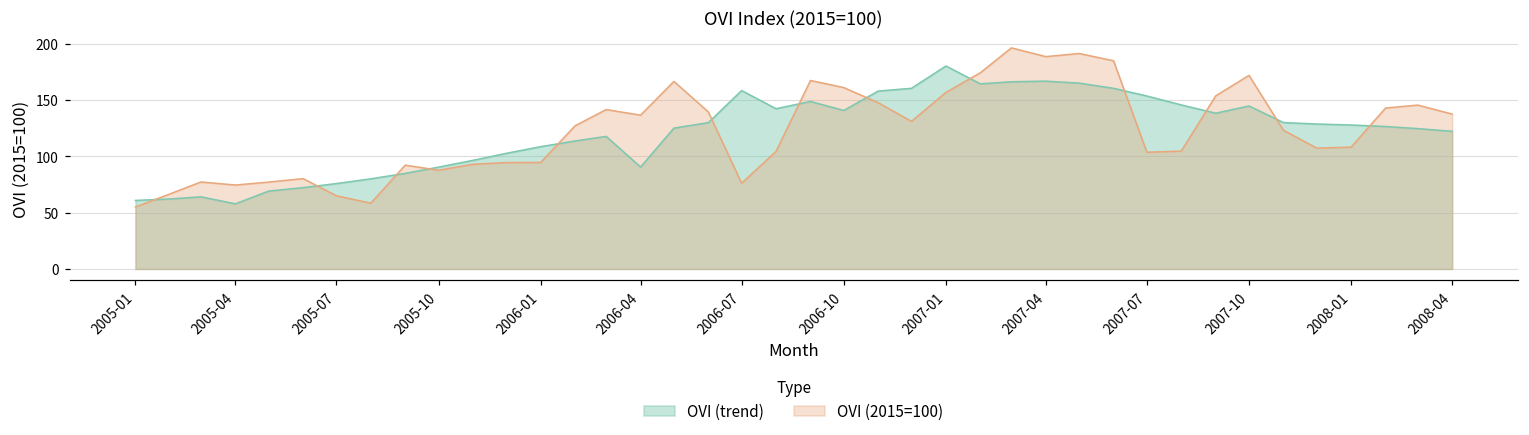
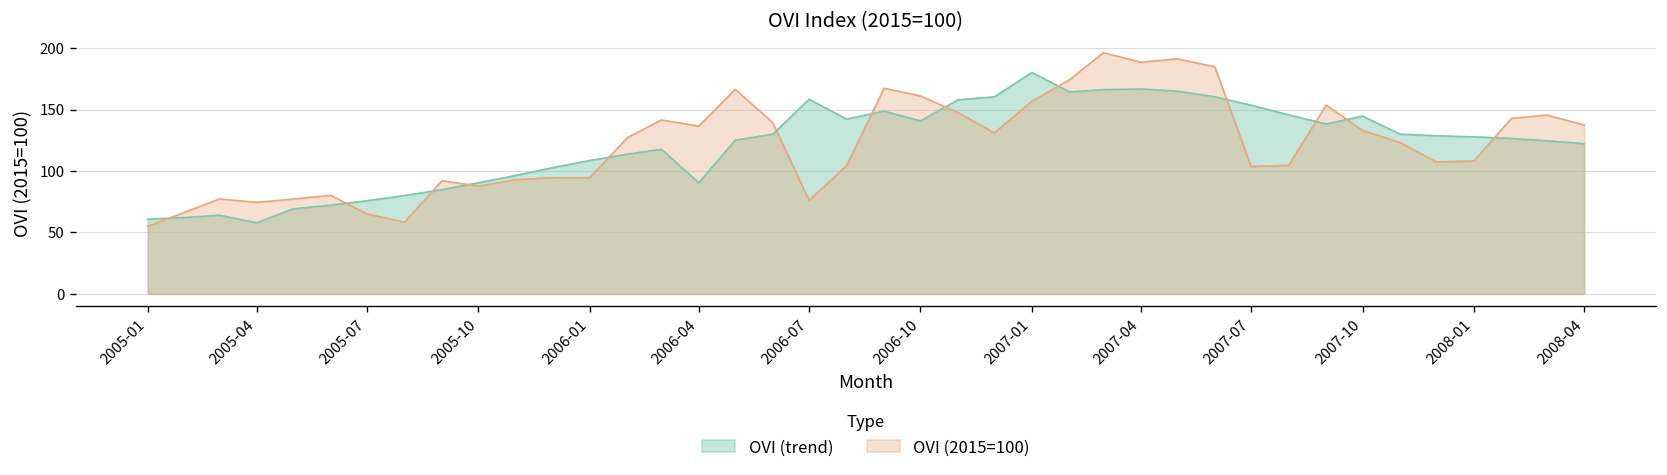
  {
    "OVI (trend)": {
      "2005-01": 61,
      "2005-04": 58,
      "2005-07": 76,
      "2005-10": 90,
      "2006-01": 109,
      "2006-04": 91,
      "2006-07": 158,
      "2006-10": 141,
      "2007-01": 180,
      "2007-04": 167,
      "2007-07": 154,
      "2007-10": 145,
      "2008-01": 128,
      "2008-04": 122
    },
    "OVI (2015=100)": {
      "2005-01": 55,
      "2005-04": 75,
      "2005-07": 65,
      "2005-10": 88,
      "2006-01": 95,
      "2006-04": 137,
      "2006-07": 76,
      "2006-10": 161,
      "2007-01": 157,
      "2007-04": 189,
      "2007-07": 104,
-     "2007-10": 172,
+     "2007-10": 133,
      "2008-01": 108,
      "2008-04": 138
    }
  }
